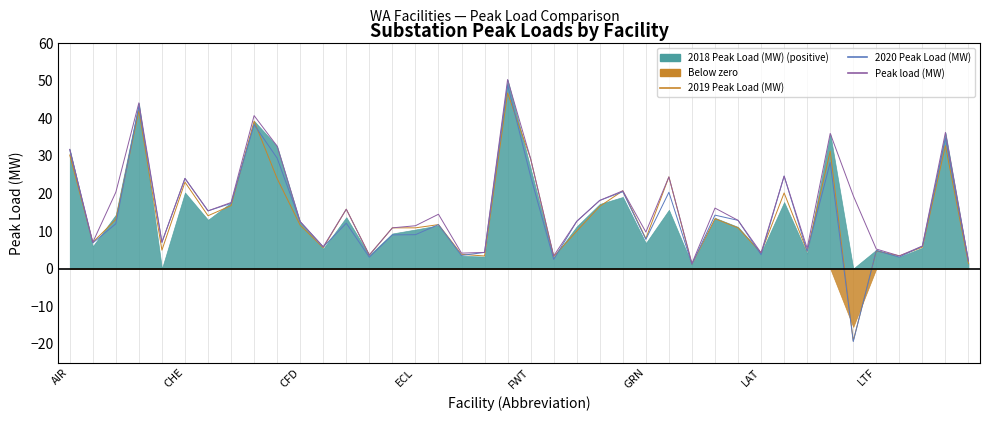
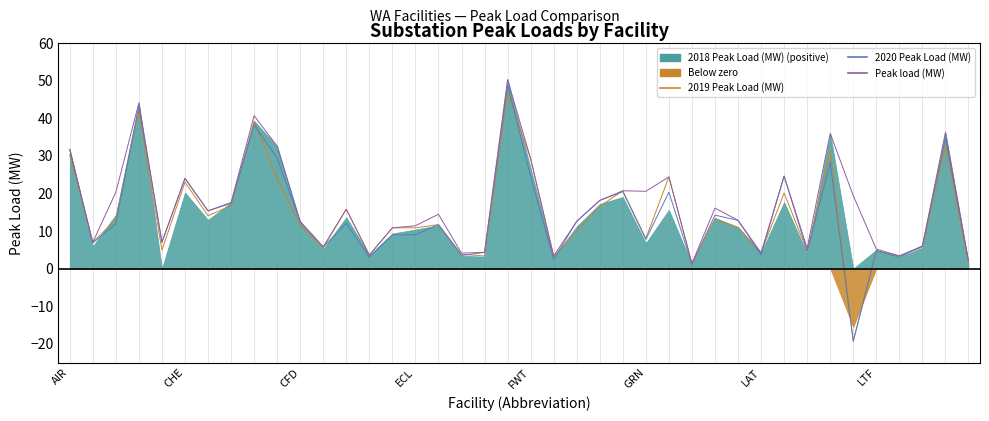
  {
    "Peak load (MW)": {
-     "GRN": 10
+     "GRN": 21
    }
  }
